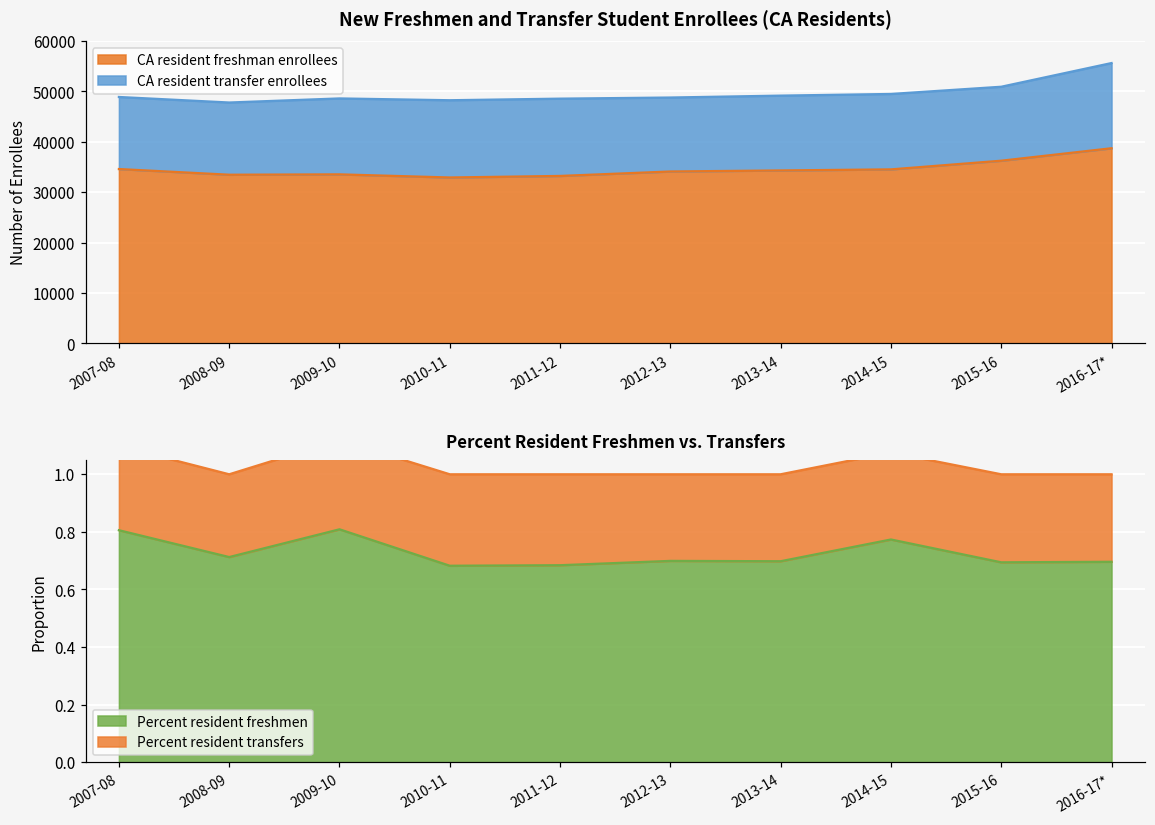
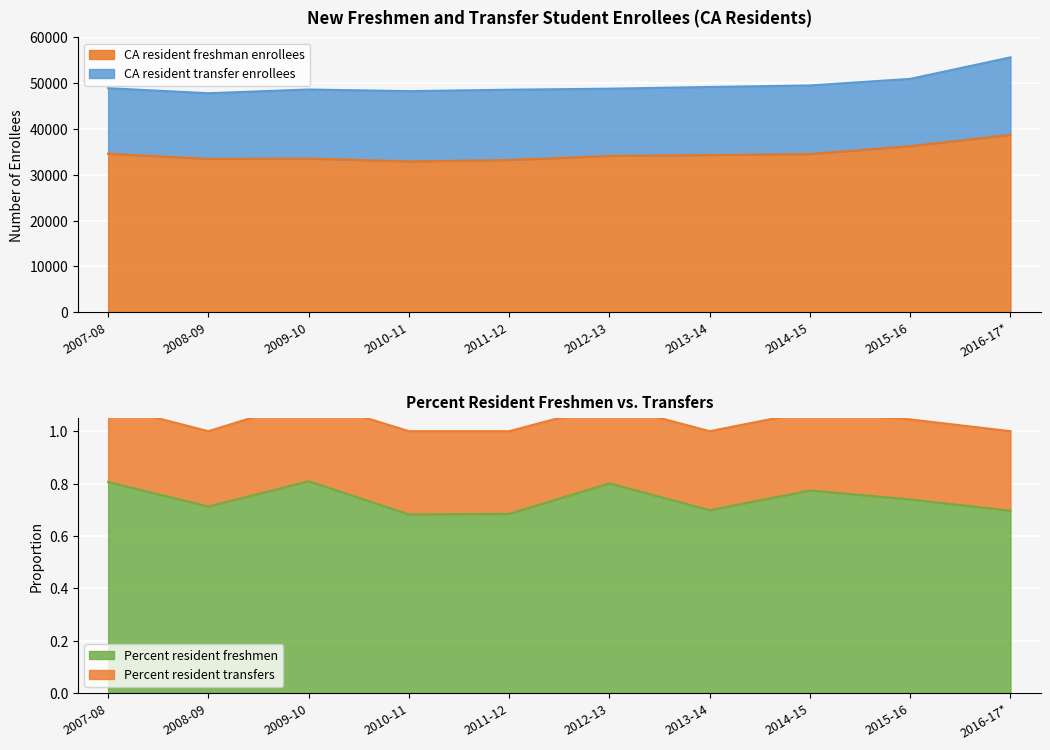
  {
    "New Freshmen and Transfer Student Enrollees (CA Residents)": {
      "CA resident freshman enrollees": {
        "2007-08": 35000,
        "2008-09": 33000,
        "2009-10": 34000,
        "2010-11": 33000,
        "2011-12": 33000,
        "2012-13": 34000,
        "2013-14": 34000,
        "2014-15": 35000,
        "2015-16": 36000,
        "2016-17*": 39000
      }
    },
    "Percent Resident Freshmen vs. Transfers": {
      "Percent resident freshmen": {
        "2007-08": 0.81,
        "2008-09": 0.71,
        "2009-10": 0.81,
        "2010-11": 0.68,
        "2011-12": 0.68,
-       "2012-13": 0.70,
+       "2012-13": 0.80,
        "2013-14": 0.70,
        "2014-15": 0.77,
-       "2015-16": 0.69,
+       "2015-16": 0.74,
        "2016-17*": 0.70
      },
      "Percent resident transfers": {
        "2008-09": 0.29,
        "2010-11": 0.32,
        "2011-12": 0.32,
        "2013-14": 0.30,
        "2015-16": 0.31,
        "2016-17*": 0.30
      }
    }
  }
